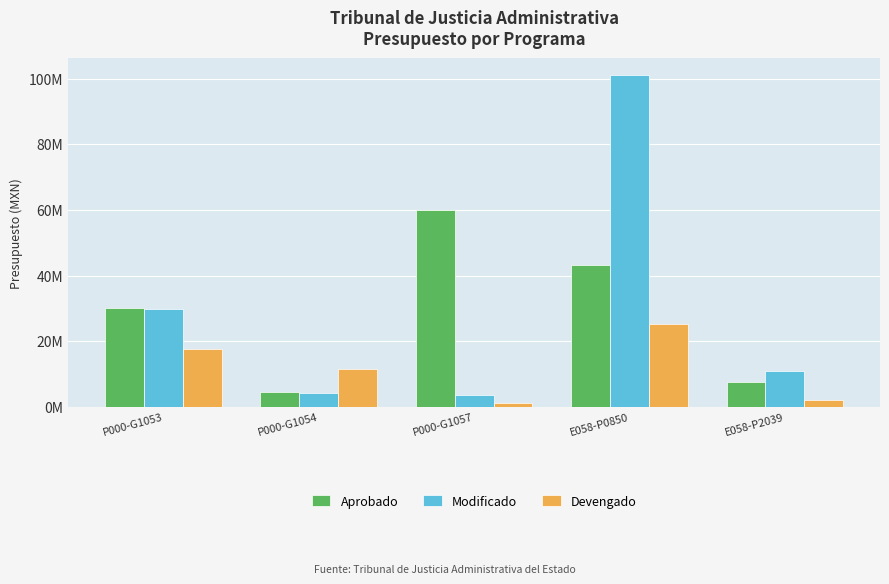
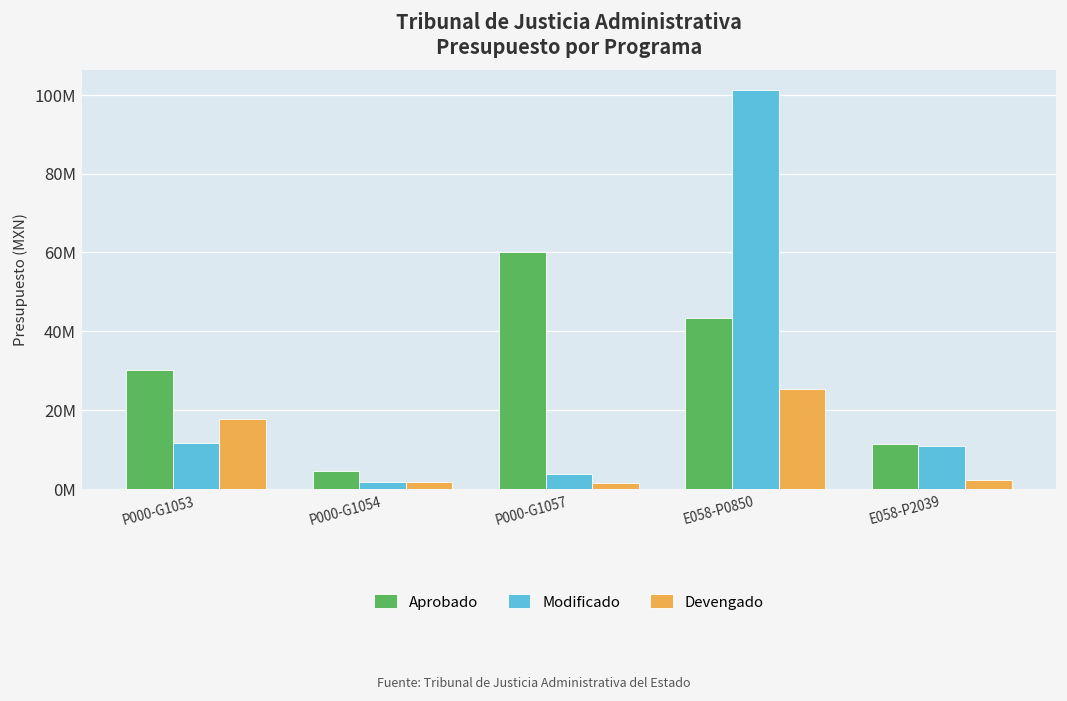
  {
    "Aprobado": {
      "P000-G1053": 30000000,
      "P000-G1054": 4000000,
      "P000-G1057": 60000000,
      "E058-P0850": 43000000,
-     "E058-P2039": 8000000
+     "E058-P2039": 11000000
    },
    "Modificado": {
-     "P000-G1053": 30000000,
-     "P000-G1054": 4000000,
+     "P000-G1053": 12000000,
+     "P000-G1054": 2000000,
      "P000-G1057": 4000000,
      "E058-P0850": 101000000,
      "E058-P2039": 11000000
    },
    "Devengado": {
      "P000-G1053": 18000000,
-     "P000-G1054": 12000000,
+     "P000-G1054": 2000000,
      "P000-G1057": 1000000,
      "E058-P0850": 25000000,
      "E058-P2039": 2000000
    }
  }
